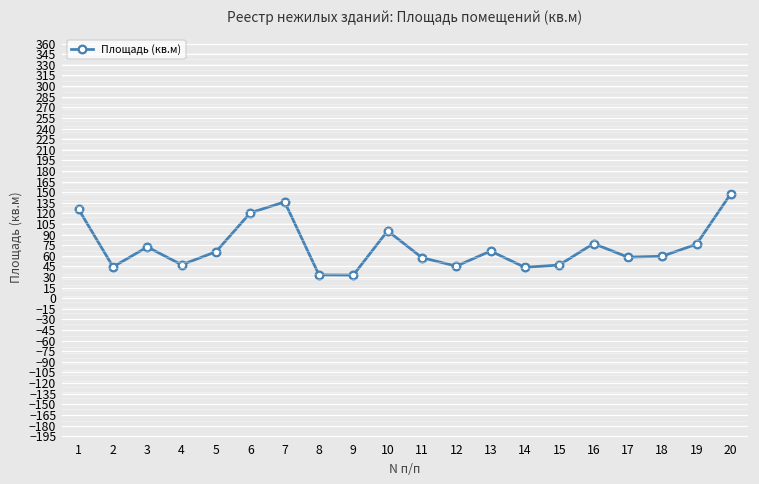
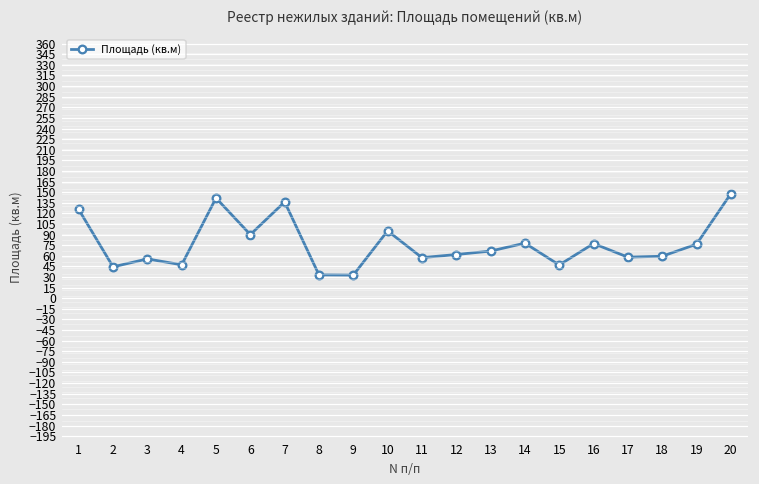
  {
    "1": 130,
    "2": 40,
-   "3": 70,
+   "3": 60,
    "4": 50,
-   "5": 70,
-   "6": 120,
+   "5": 140,
+   "6": 90,
    "7": 140,
    "8": 30,
    "9": 30,
    "10": 100,
    "11": 60,
-   "12": 50,
+   "12": 60,
    "13": 70,
-   "14": 40,
+   "14": 80,
    "15": 50,
    "16": 80,
    "17": 60,
    "18": 60,
    "19": 80,
    "20": 150
  }
